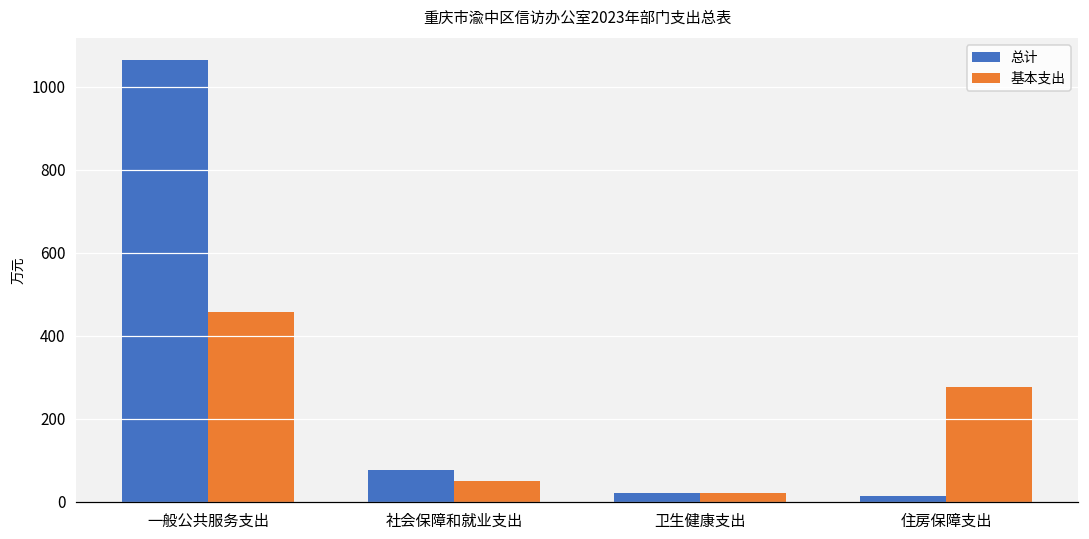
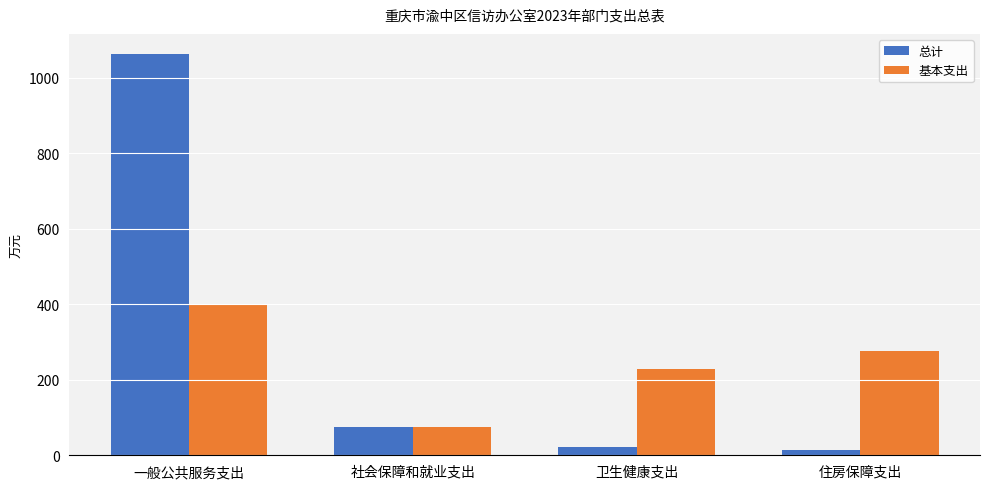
  {
    "总计": {
      "一般公共服务支出": 1060,
      "社会保障和就业支出": 80,
      "卫生健康支出": 20,
      "住房保障支出": 10
    },
    "基本支出": {
-     "一般公共服务支出": 460,
-     "社会保障和就业支出": 50,
-     "卫生健康支出": 20,
+     "一般公共服务支出": 400,
+     "社会保障和就业支出": 80,
+     "卫生健康支出": 230,
      "住房保障支出": 280
    }
  }
